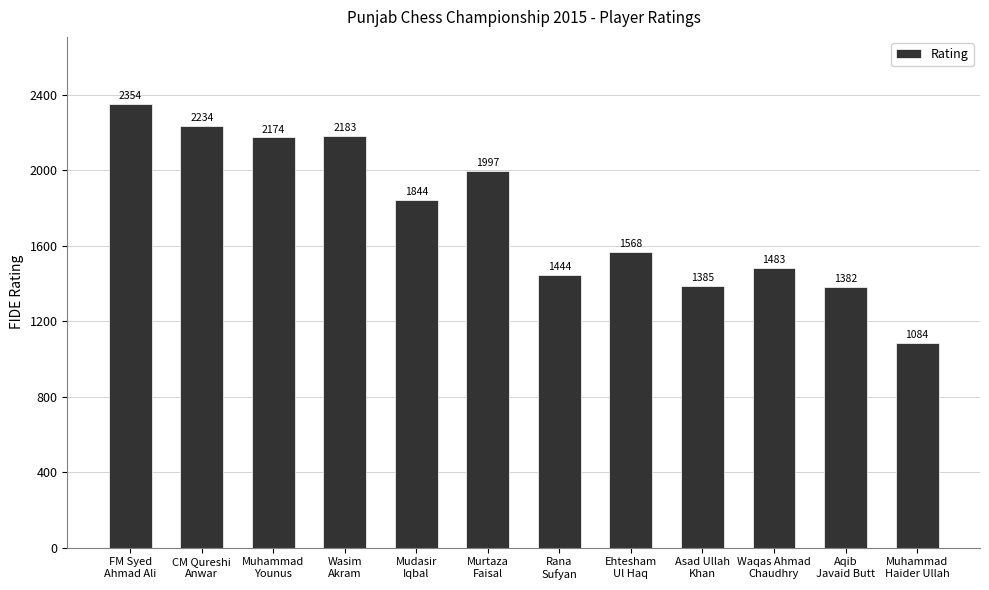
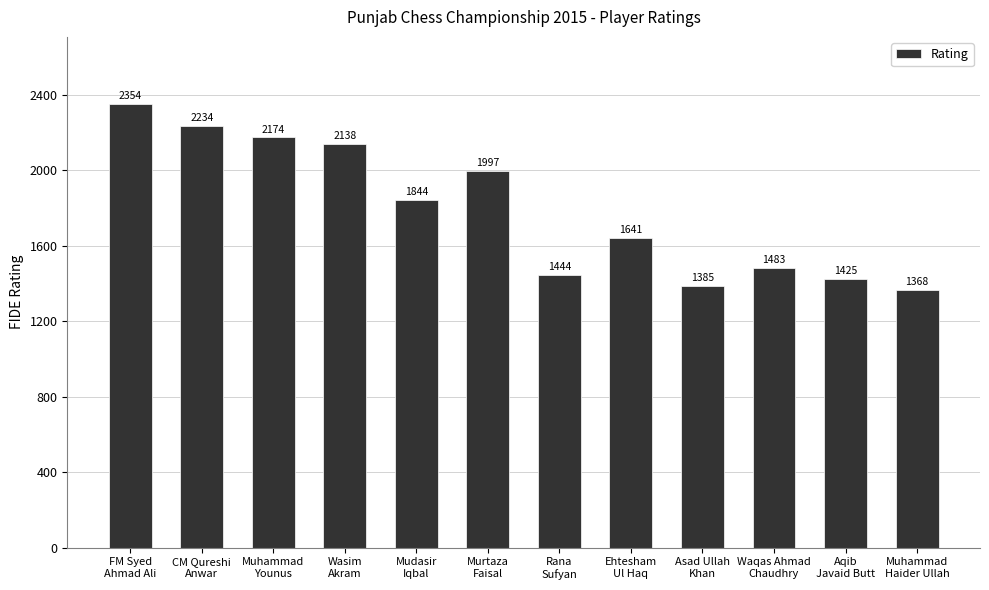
  {
    "FM Syed Ahmad Ali": 2354,
    "CM Qureshi Anwar": 2234,
    "Muhammad Younus": 2174,
-   "Wasim Akram": 2183,
+   "Wasim Akram": 2138,
    "Mudasir Iqbal": 1844,
    "Murtaza Faisal": 1997,
    "Rana Sufyan": 1444,
-   "Ehtesham Ul Haq": 1568,
+   "Ehtesham Ul Haq": 1641,
    "Asad Ullah Khan": 1385,
    "Waqas Ahmad Chaudhry": 1483,
-   "Aqib Javaid Butt": 1382,
-   "Muhammad Haider Ullah": 1084
+   "Aqib Javaid Butt": 1425,
+   "Muhammad Haider Ullah": 1368
  }
